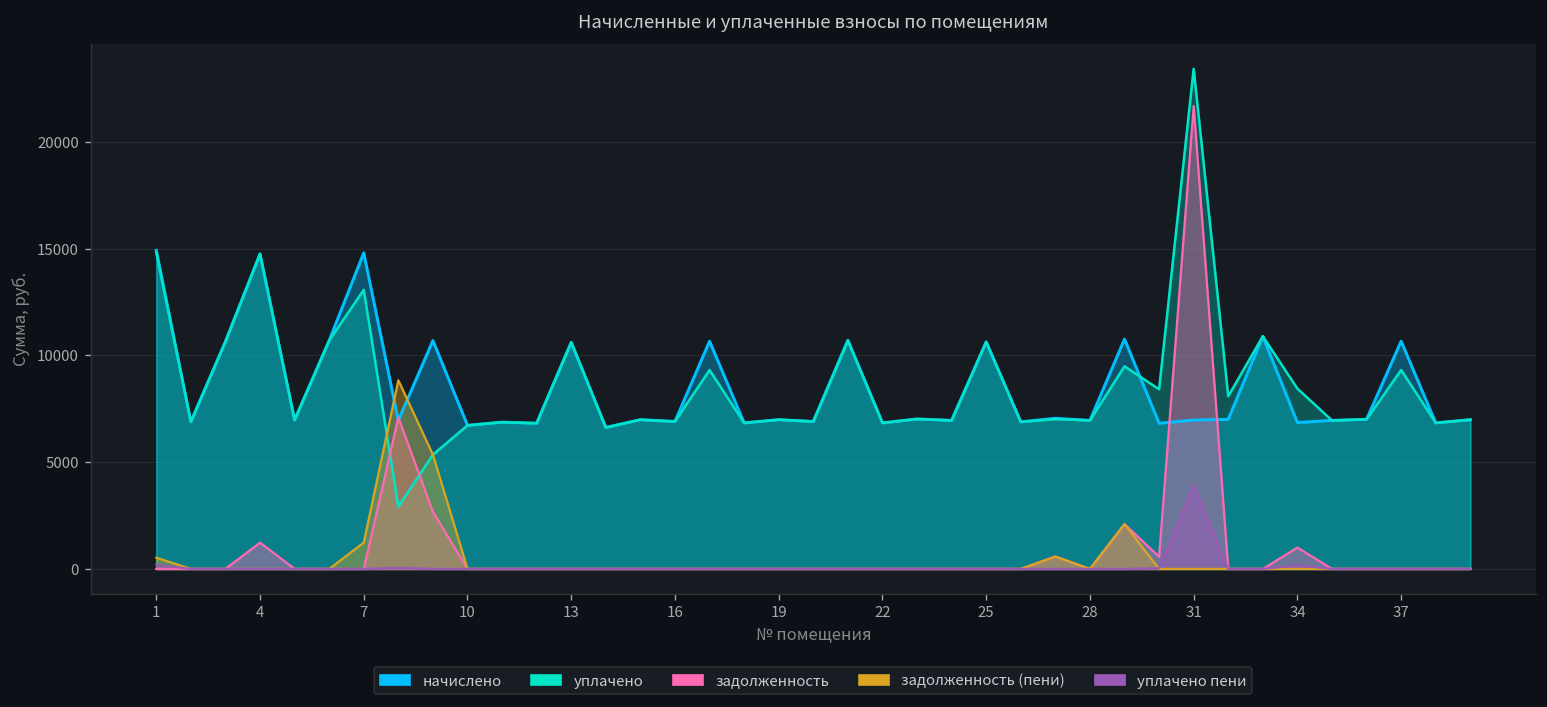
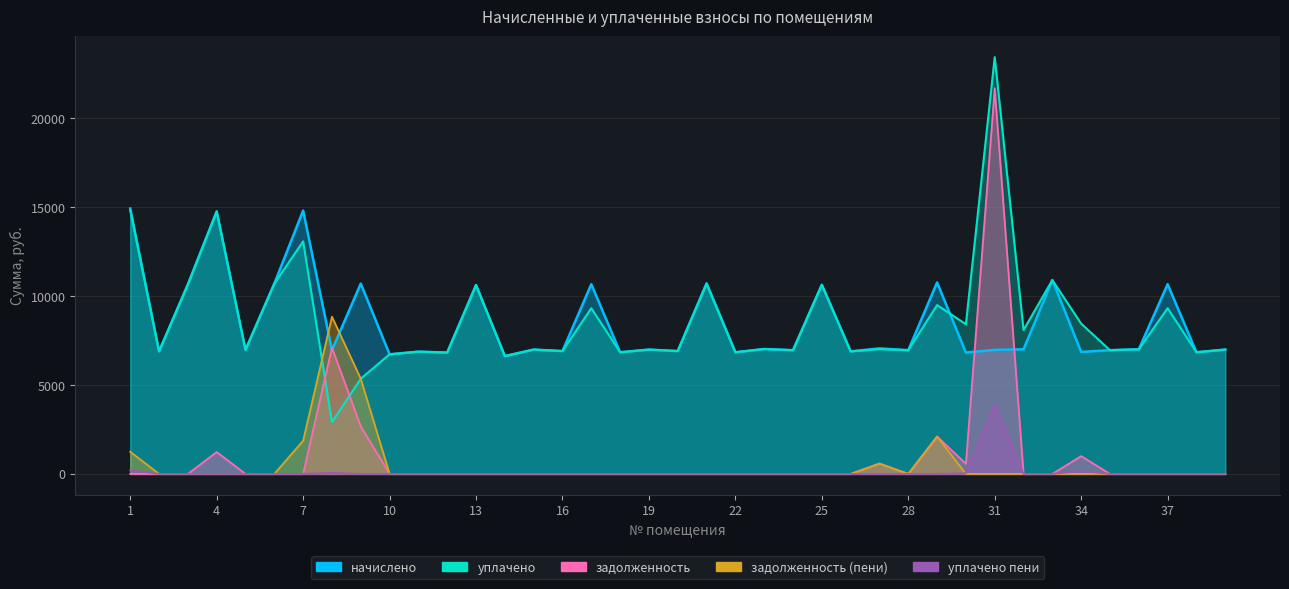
  {
    "задолженность (пени)": {
-     "1": 500,
-     "7": 1200,
+     "1": 1200,
+     "7": 1900,
      "31": 0,
      "34": 0
    }
  }
